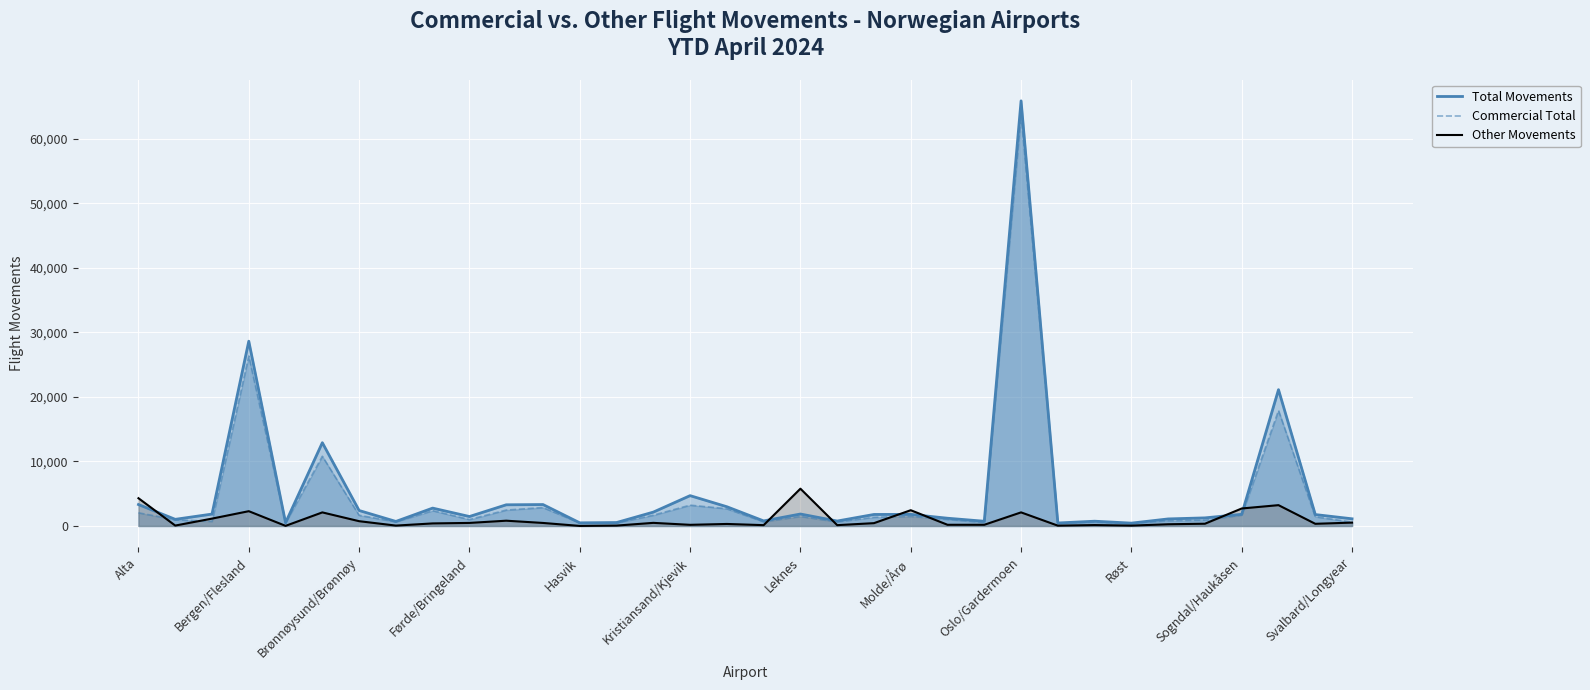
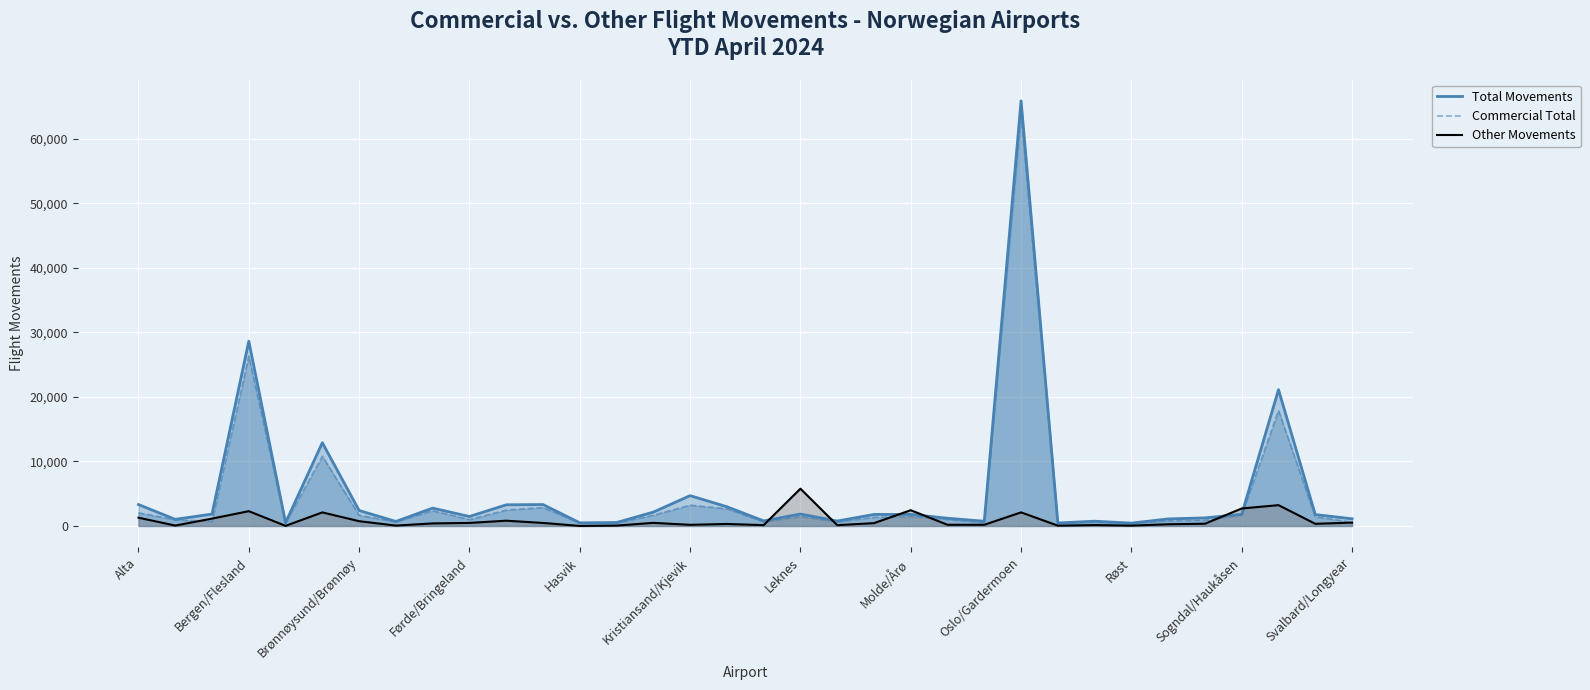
  {
    "Other Movements": {
-     "Alta": "4,000",
+     "Alta": "1,000",
      "Bergen/Flesland": "2,000",
      "Brønnøysund/Brønnøy": "1,000",
      "Førde/Bringeland": "0",
      "Hasvik": "0",
      "Kristiansand/Kjevik": "0",
      "Leknes": "6,000",
      "Molde/Årø": "2,000",
      "Oslo/Gardermoen": "2,000",
      "Sogndal/Haukåsen": "3,000"
    }
  }
